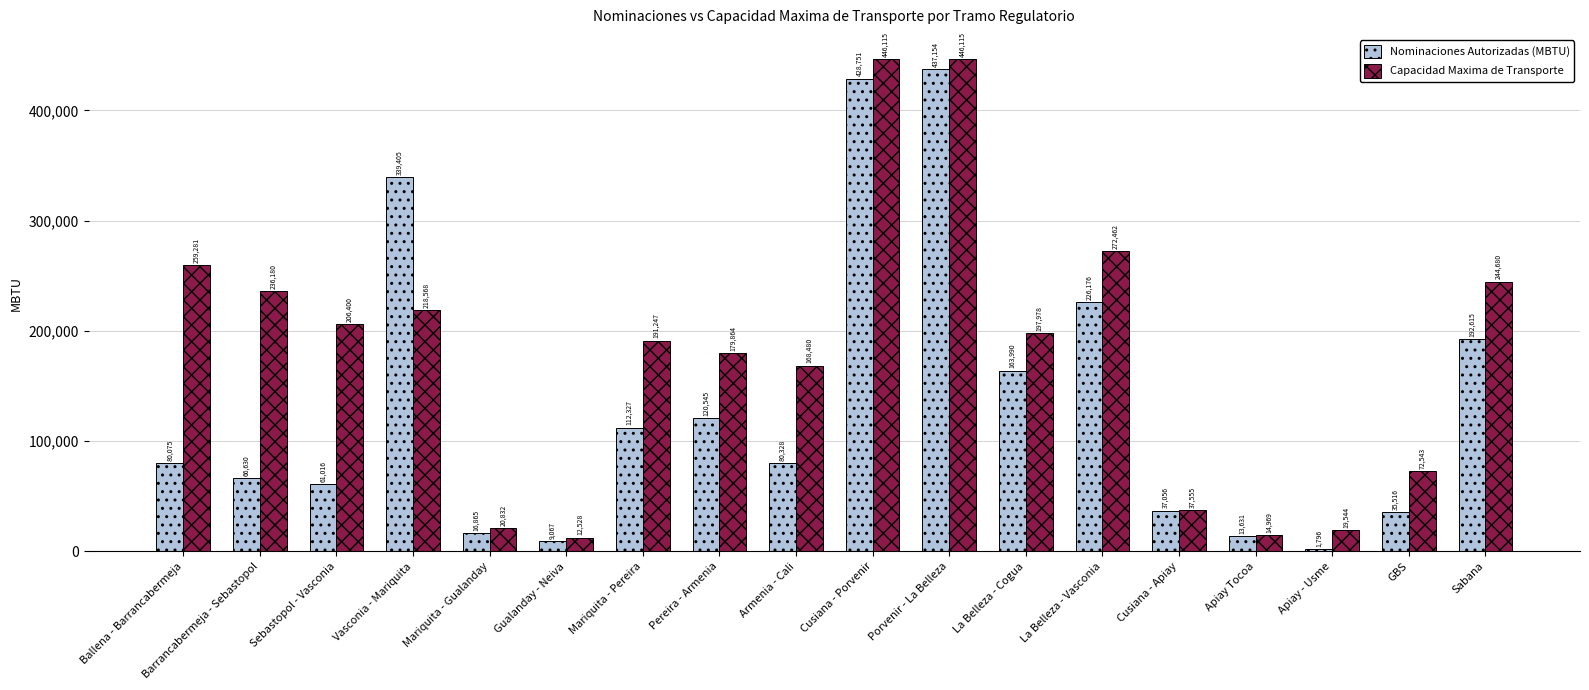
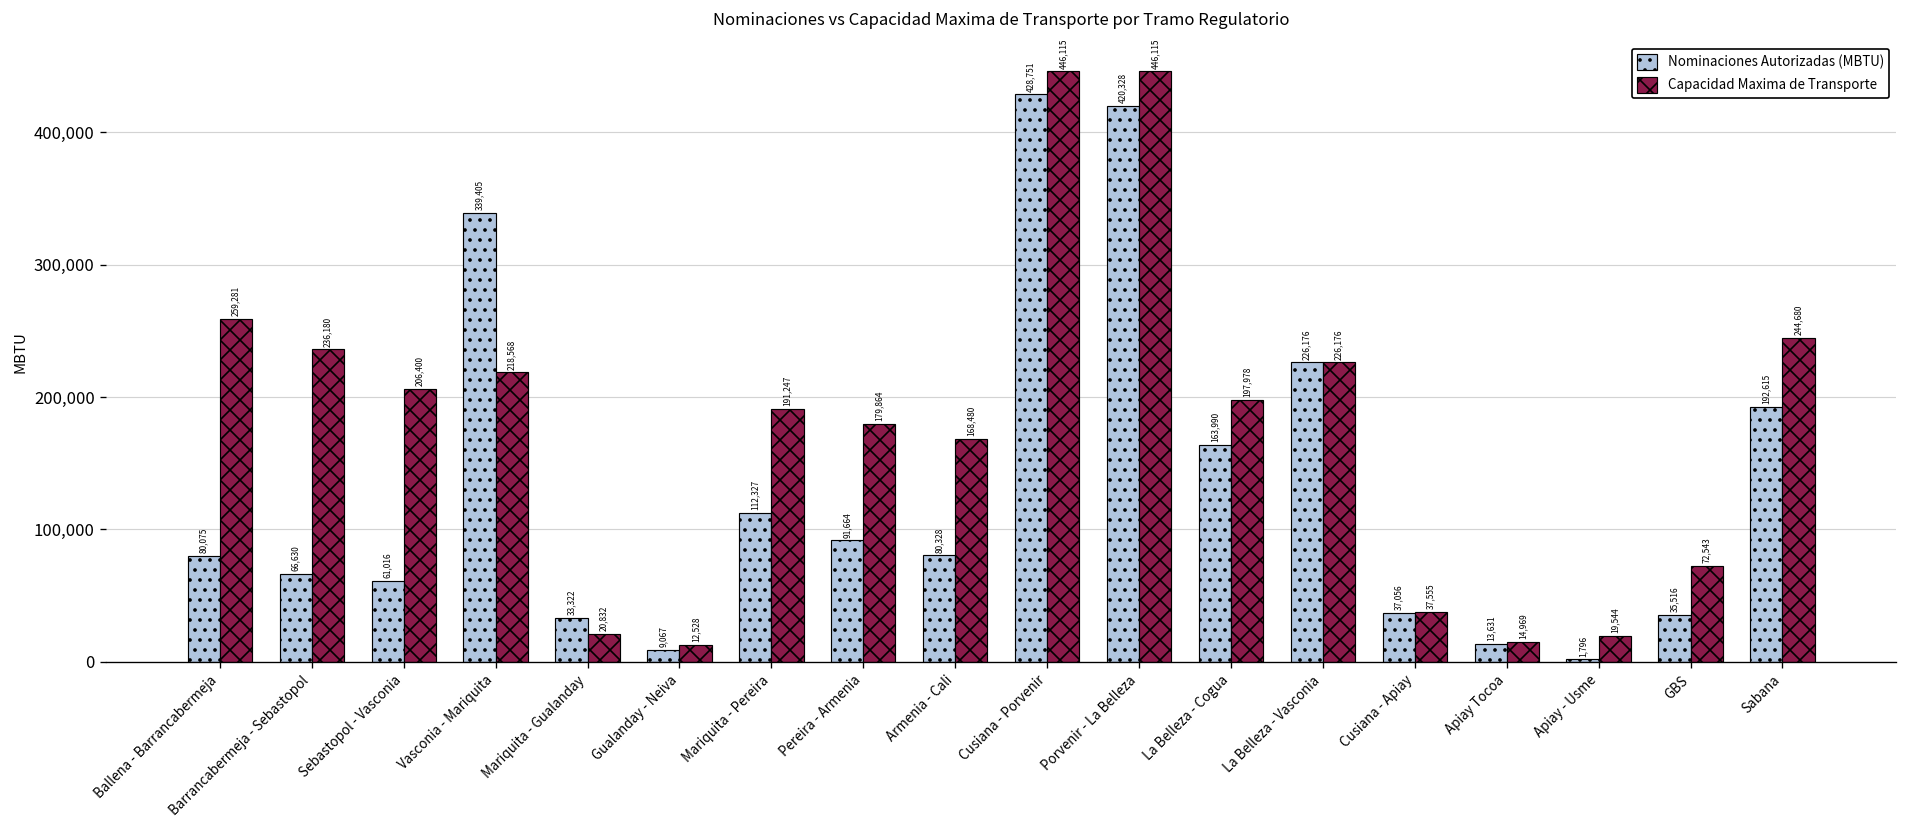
  {
    "Nominaciones Autorizadas (MBTU)": {
      "Ballena - Barrancabermeja": "80,075",
      "Barrancabermeja - Sebastopol": "66,630",
      "Sebastopol - Vasconia": "61,016",
      "Vasconia - Mariquita": "339,405",
-     "Mariquita - Gualanday": "16,865",
+     "Mariquita - Gualanday": "33,322",
      "Gualanday - Neiva": "9,067",
      "Mariquita - Pereira": "112,327",
-     "Pereira - Armenia": "120,545",
+     "Pereira - Armenia": "91,664",
      "Armenia - Cali": "80,328",
      "Cusiana - Porvenir": "428,751",
-     "Porvenir - La Belleza": "437,154",
+     "Porvenir - La Belleza": "420,328",
      "La Belleza - Cogua": "163,990",
      "La Belleza - Vasconia": "226,176",
      "Cusiana - Apiay": "37,056",
      "Apiay Tocoa": "13,631",
      "Apiay - Usme": "1,796",
      "GBS": "35,516",
      "Sabana": "192,615"
    },
    "Capacidad Maxima de Transporte": {
      "Ballena - Barrancabermeja": "259,281",
      "Barrancabermeja - Sebastopol": "236,180",
      "Mariquita - Gualanday": "20,832",
      "Pereira - Armenia": "179,864",
      "Armenia - Cali": "168,480",
-     "La Belleza - Vasconia": "272,462",
+     "La Belleza - Vasconia": "226,176",
      "Apiay Tocoa": "14,969"
    }
  }
